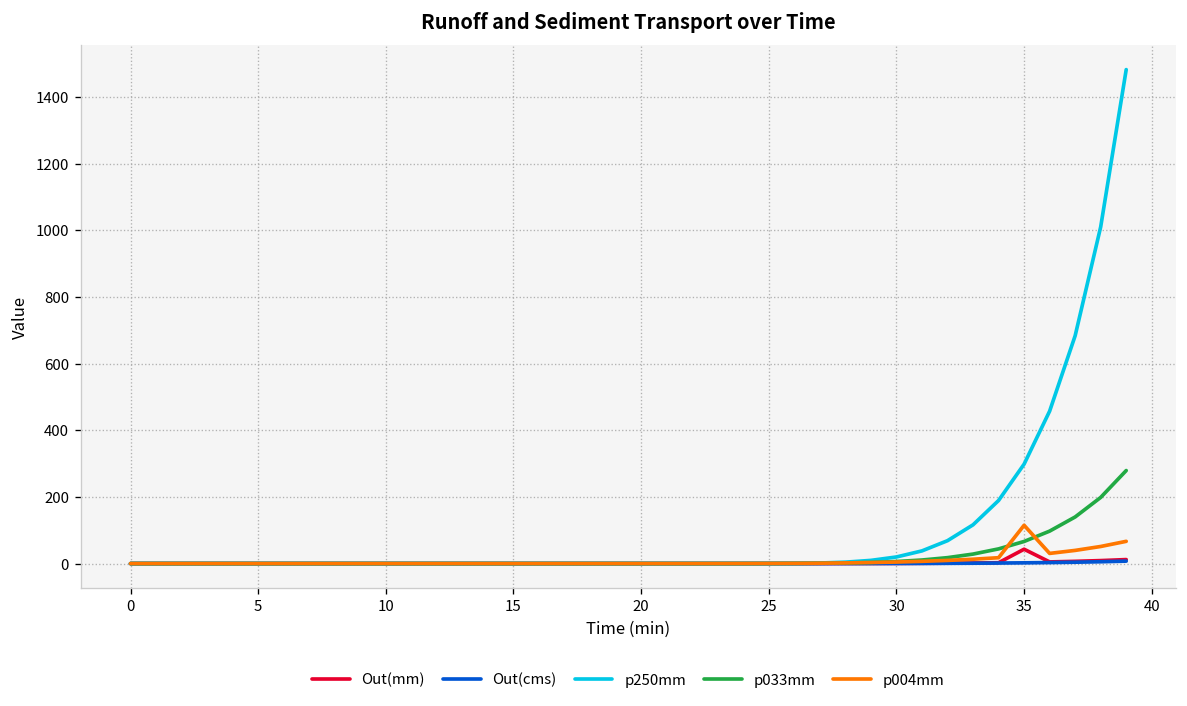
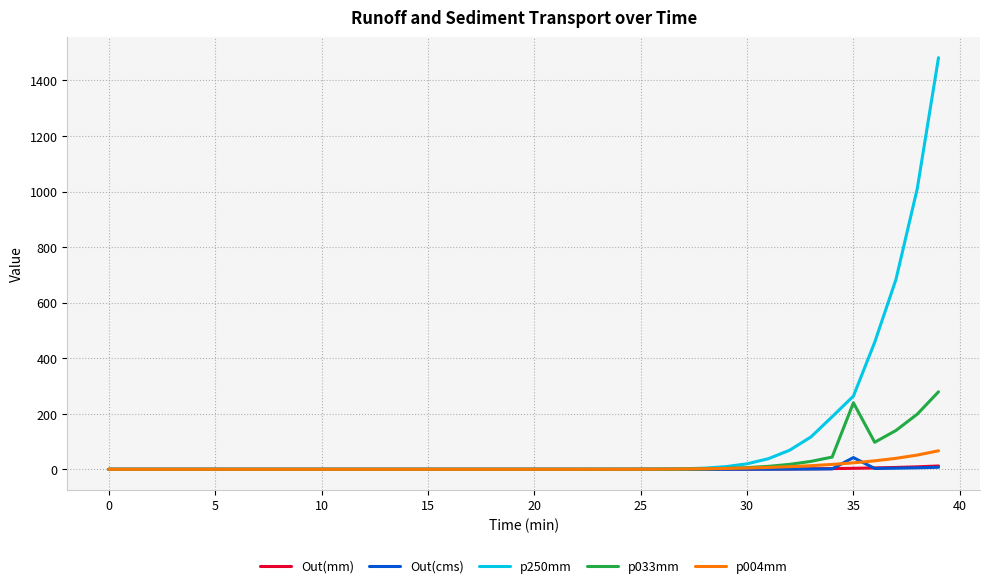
  {
    "Out(mm)": {
-     "35": 40
+     "35": 0
    },
    "Out(cms)": {
-     "35": 0
+     "35": 40
    },
    "p250mm": {
      "30": 20,
-     "35": 300
+     "35": 260
    },
    "p033mm": {
-     "35": 70
+     "35": 240
    },
    "p004mm": {
-     "35": 110
+     "35": 20
    }
  }
